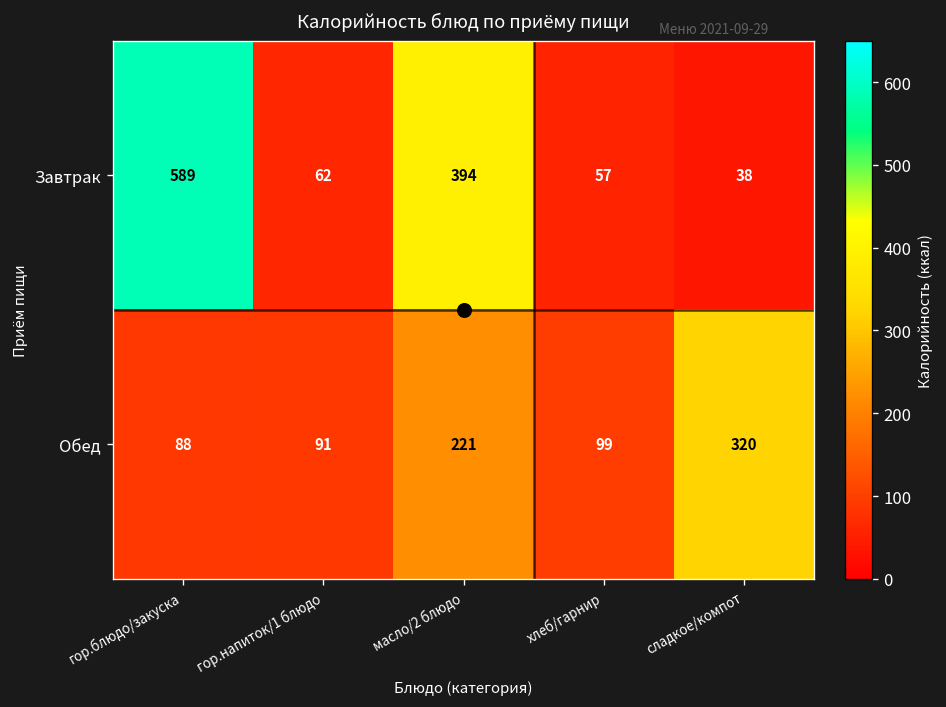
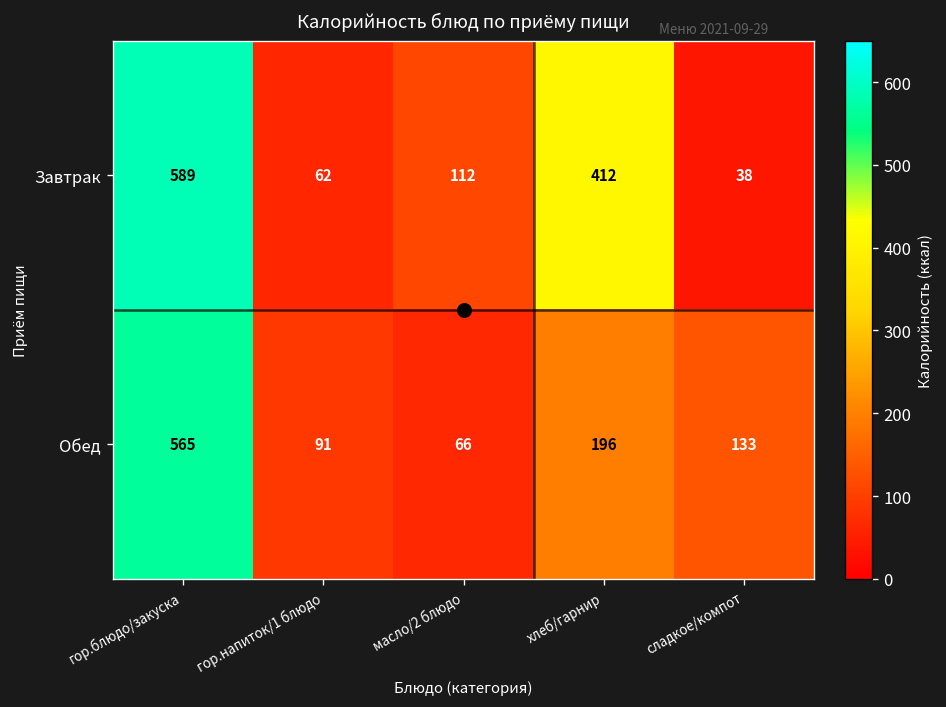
  {
    "Завтрак": {
      "гор.блюдо/закуска": 589,
      "гор.напиток/1 блюдо": 62,
-     "масло/2 блюдо": 394,
-     "хлеб/гарнир": 57,
+     "масло/2 блюдо": 112,
+     "хлеб/гарнир": 412,
      "сладкое/компот": 38
    },
    "Обед": {
-     "гор.блюдо/закуска": 88,
+     "гор.блюдо/закуска": 565,
      "гор.напиток/1 блюдо": 91,
-     "масло/2 блюдо": 221,
-     "хлеб/гарнир": 99,
-     "сладкое/компот": 320
+     "масло/2 блюдо": 66,
+     "хлеб/гарнир": 196,
+     "сладкое/компот": 133
    }
  }
